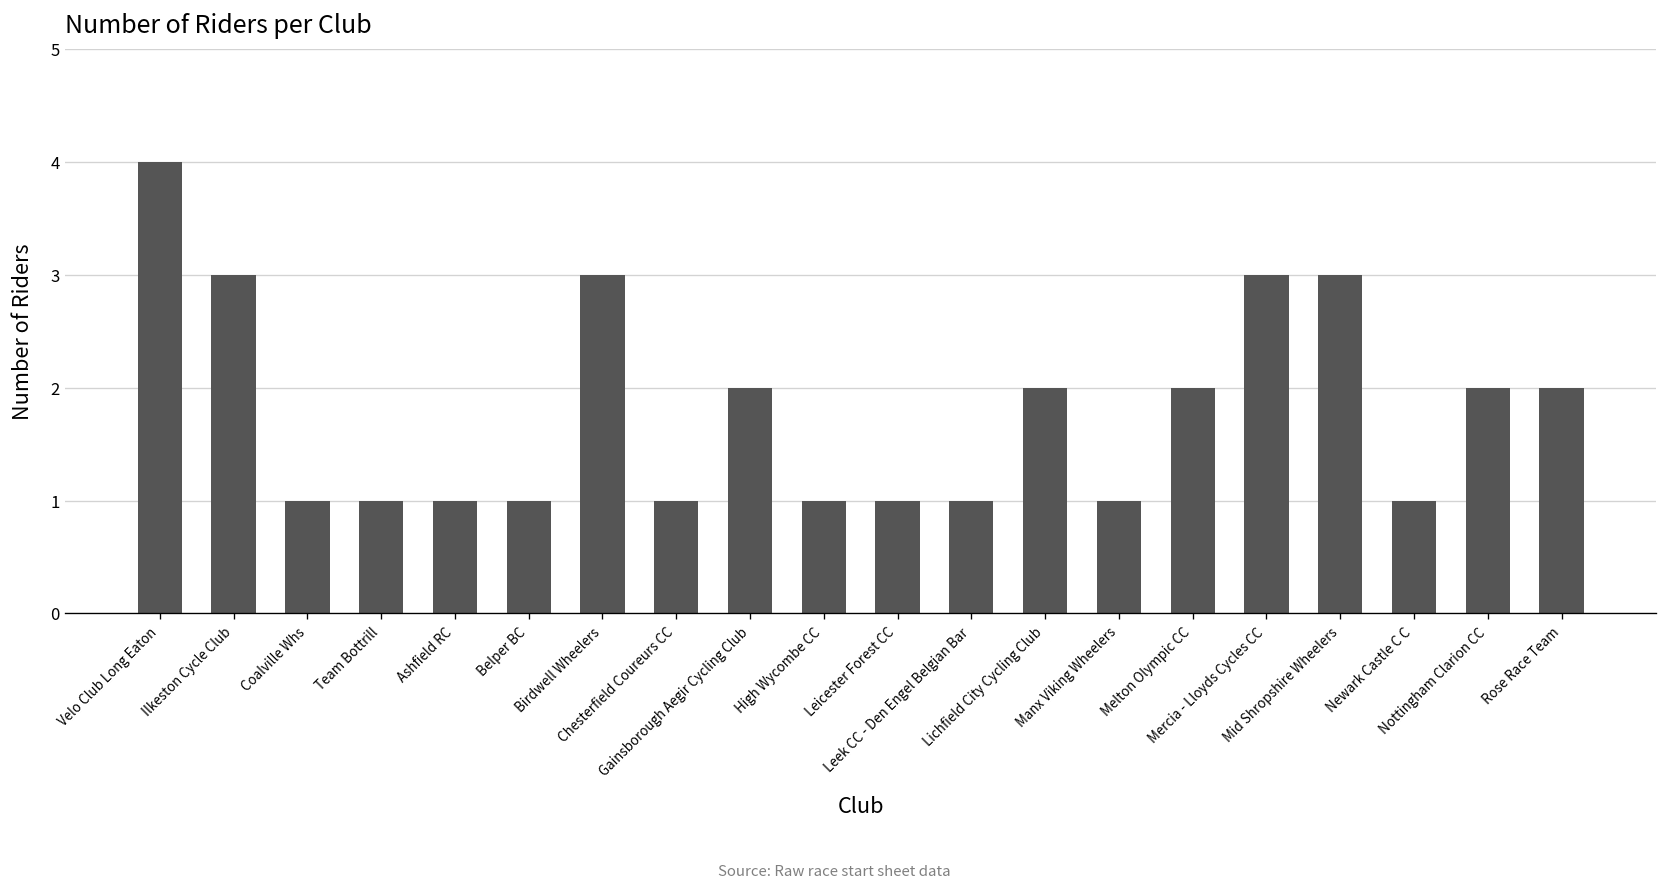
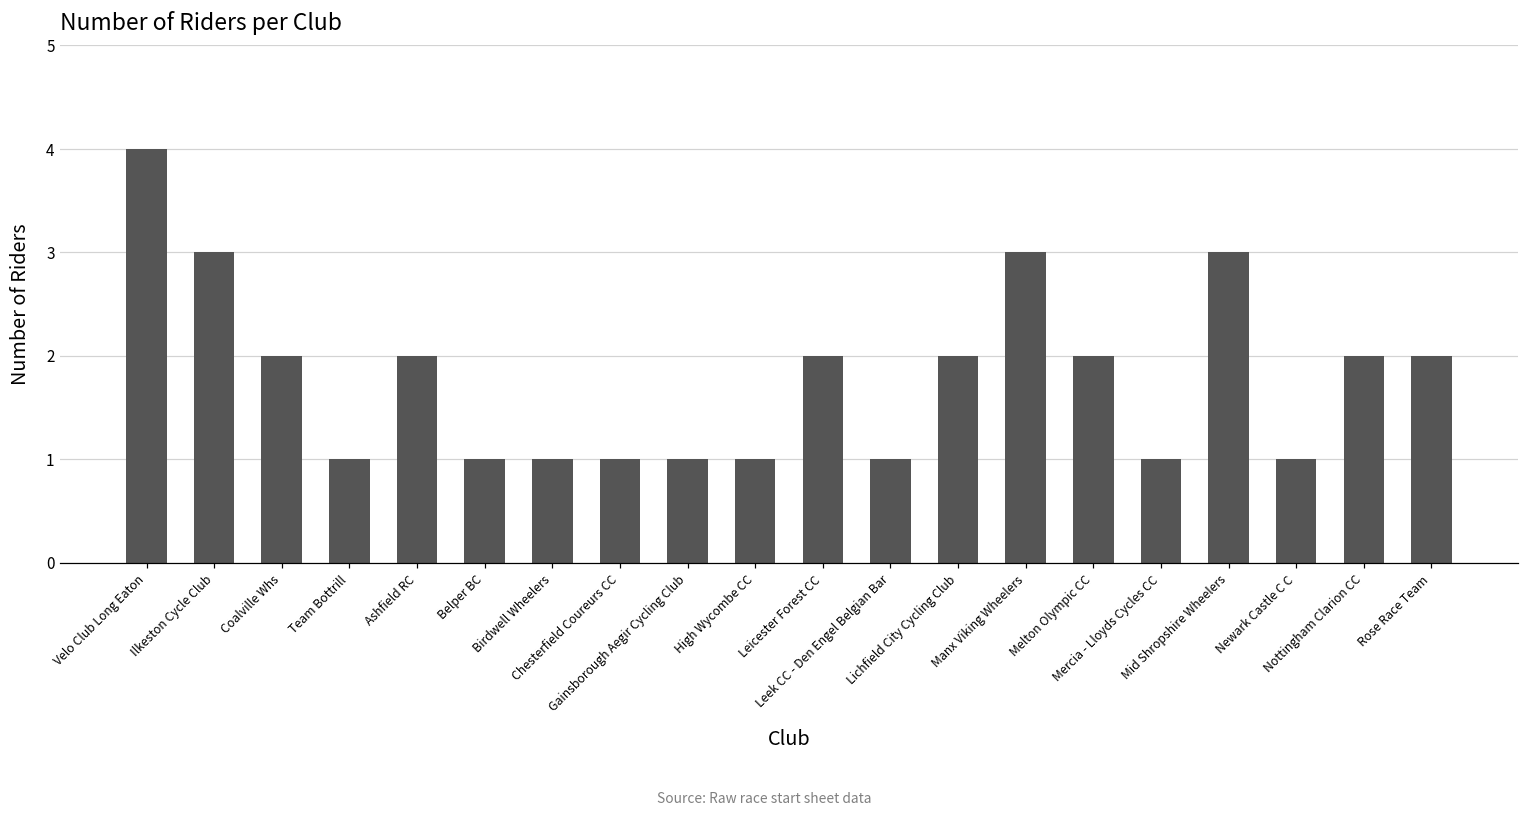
  {
    "Velo Club Long Eaton": 4,
    "Ilkeston Cycle Club": 3,
-   "Coalville Whs": 1,
+   "Coalville Whs": 2,
    "Team Bottrill": 1,
-   "Ashfield RC": 1,
+   "Ashfield RC": 2,
    "Belper BC": 1,
-   "Birdwell Wheelers": 3,
+   "Birdwell Wheelers": 1,
    "Chesterfield Coureurs CC": 1,
-   "Gainsborough Aegir Cycling Club": 2,
+   "Gainsborough Aegir Cycling Club": 1,
    "High Wycombe CC": 1,
-   "Leicester Forest CC": 1,
+   "Leicester Forest CC": 2,
    "Leek CC - Den Engel Belgian Bar": 1,
    "Lichfield City Cycling Club": 2,
-   "Manx Viking Wheelers": 1,
+   "Manx Viking Wheelers": 3,
    "Melton Olympic CC": 2,
-   "Mercia - Lloyds Cycles CC": 3,
+   "Mercia - Lloyds Cycles CC": 1,
    "Mid Shropshire Wheelers": 3,
    "Newark Castle C C": 1,
    "Nottingham Clarion CC": 2,
    "Rose Race Team": 2
  }
